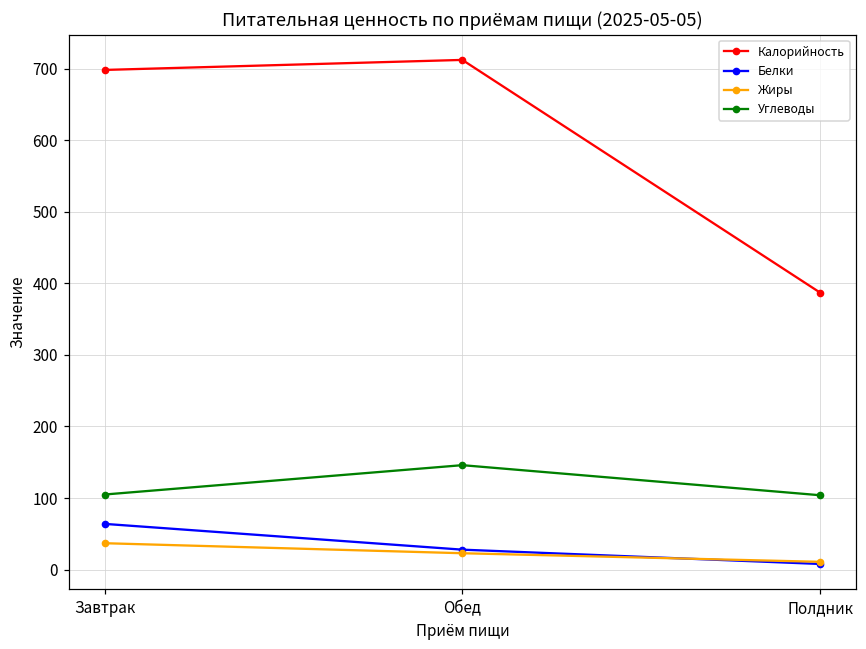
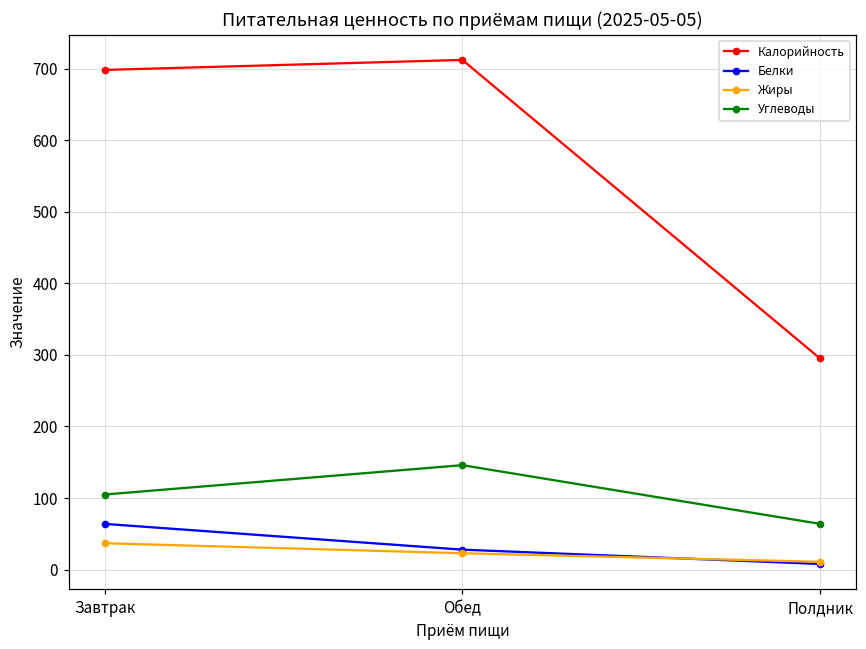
  {
    "Калорийность": {
      "Завтрак": 700,
      "Обед": 710,
-     "Полдник": 390
+     "Полдник": 300
    },
    "Белки": {
      "Завтрак": 60,
      "Обед": 30
    },
    "Жиры": {
      "Завтрак": 40,
      "Обед": 20
    },
    "Углеводы": {
      "Завтрак": 110,
      "Обед": 150,
-     "Полдник": 100
+     "Полдник": 60
    }
  }
